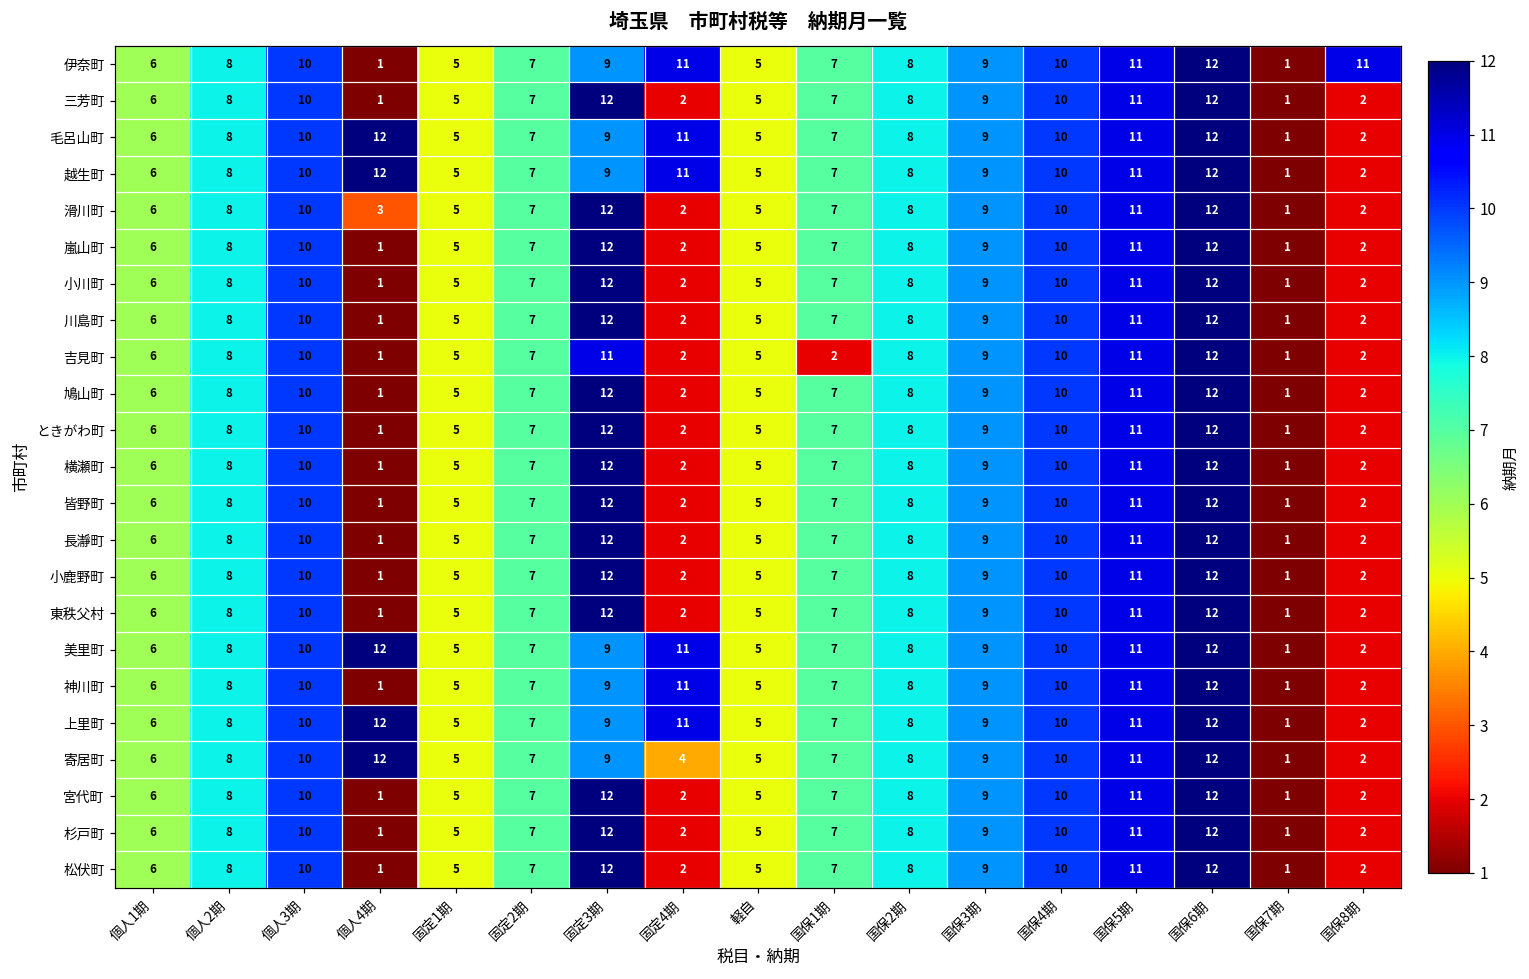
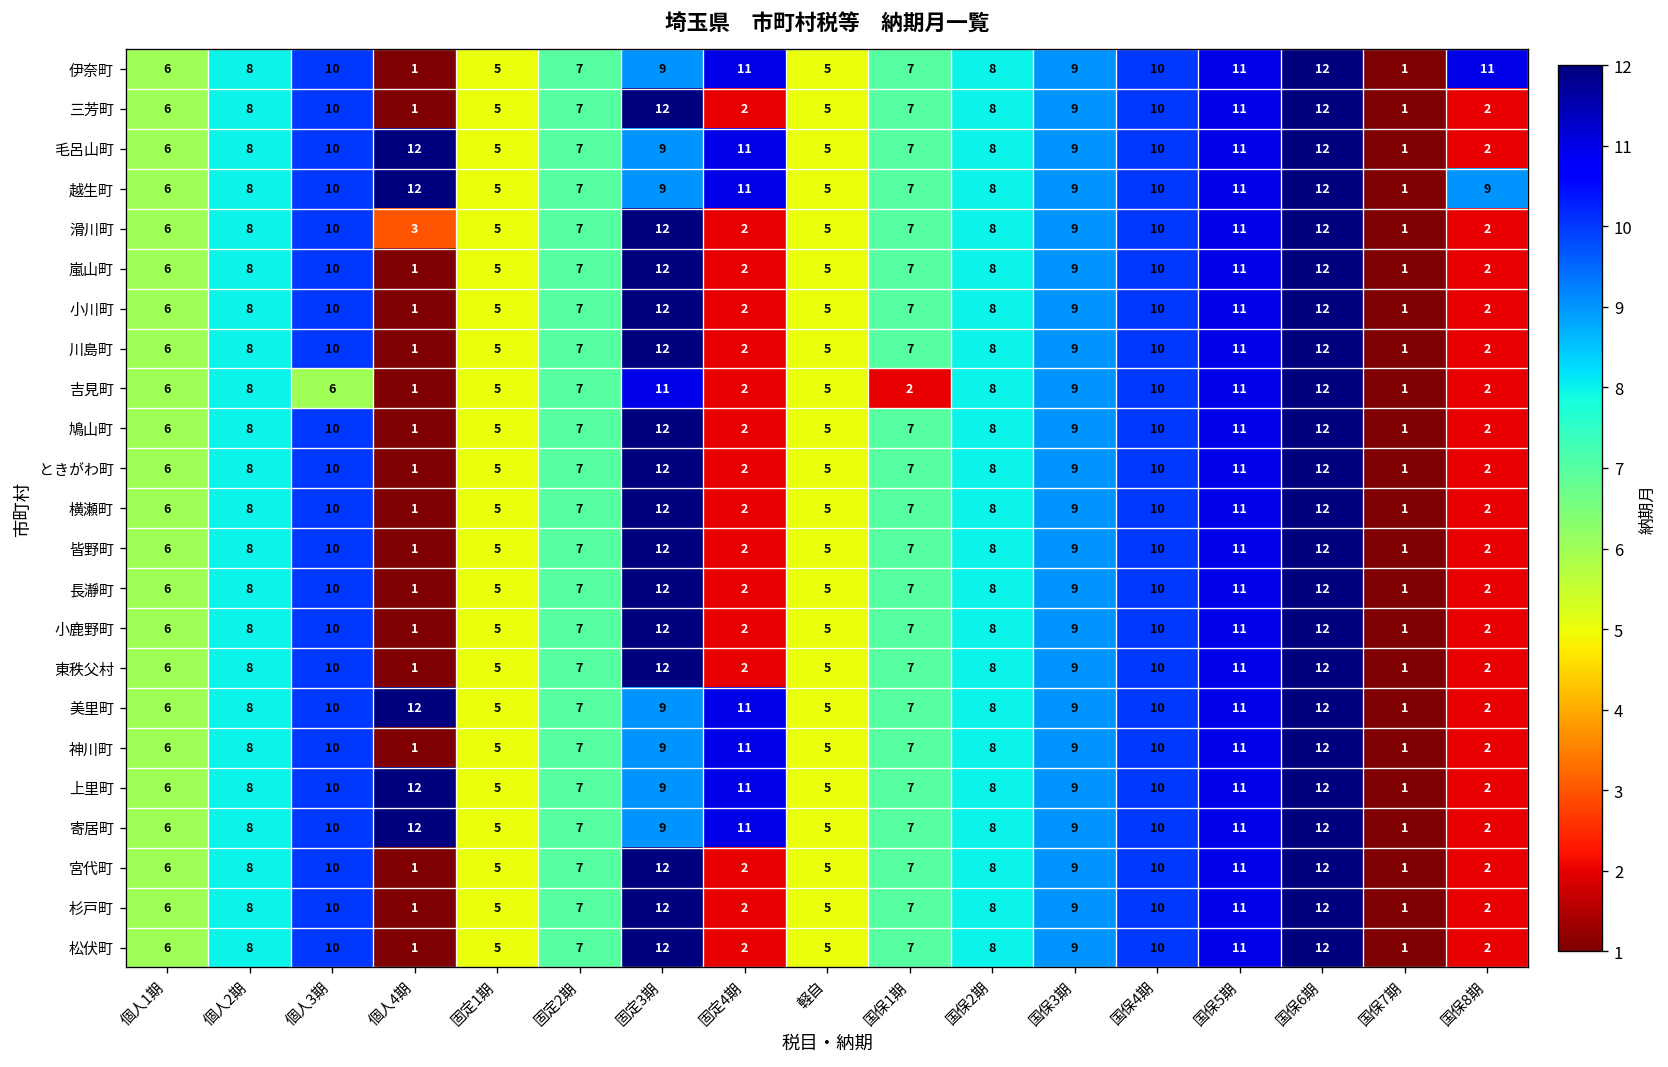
  {
    "越生町": {
      "個人1期": 6,
      "個人2期": 8,
      "個人3期": 10,
      "個人4期": 12,
      "固定1期": 5,
      "固定2期": 7,
      "固定3期": 9,
      "固定4期": 11,
      "軽自": 5,
      "国保1期": 7,
      "国保2期": 8,
      "国保3期": 9,
      "国保4期": 10,
      "国保5期": 11,
      "国保6期": 12,
      "国保7期": 1,
-     "国保8期": 2
+     "国保8期": 9
    },
    "吉見町": {
      "個人1期": 6,
      "個人2期": 8,
-     "個人3期": 10,
+     "個人3期": 6,
      "個人4期": 1,
      "固定1期": 5,
      "固定2期": 7,
      "固定3期": 11,
      "固定4期": 2,
      "軽自": 5,
      "国保1期": 2,
      "国保2期": 8,
      "国保3期": 9,
      "国保4期": 10,
      "国保5期": 11,
      "国保6期": 12,
      "国保7期": 1,
      "国保8期": 2
    },
    "寄居町": {
      "個人1期": 6,
      "個人2期": 8,
      "個人3期": 10,
      "個人4期": 12,
      "固定1期": 5,
      "固定2期": 7,
      "固定3期": 9,
-     "固定4期": 4,
+     "固定4期": 11,
      "軽自": 5,
      "国保1期": 7,
      "国保2期": 8,
      "国保3期": 9,
      "国保4期": 10,
      "国保5期": 11,
      "国保6期": 12,
      "国保7期": 1,
      "国保8期": 2
    }
  }
